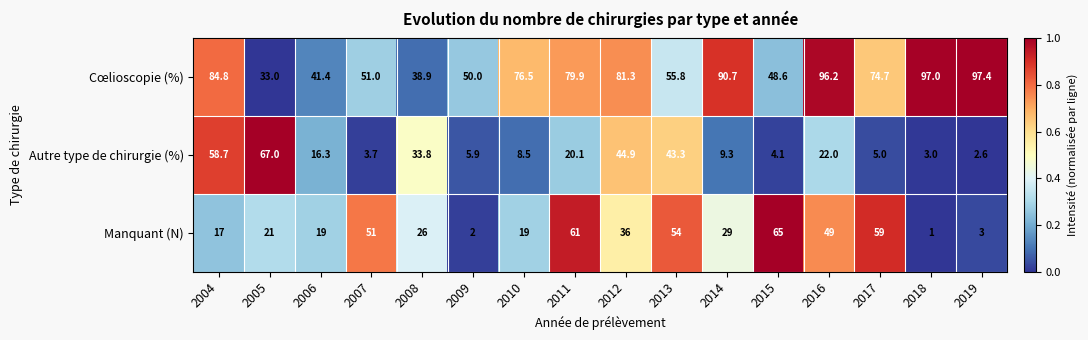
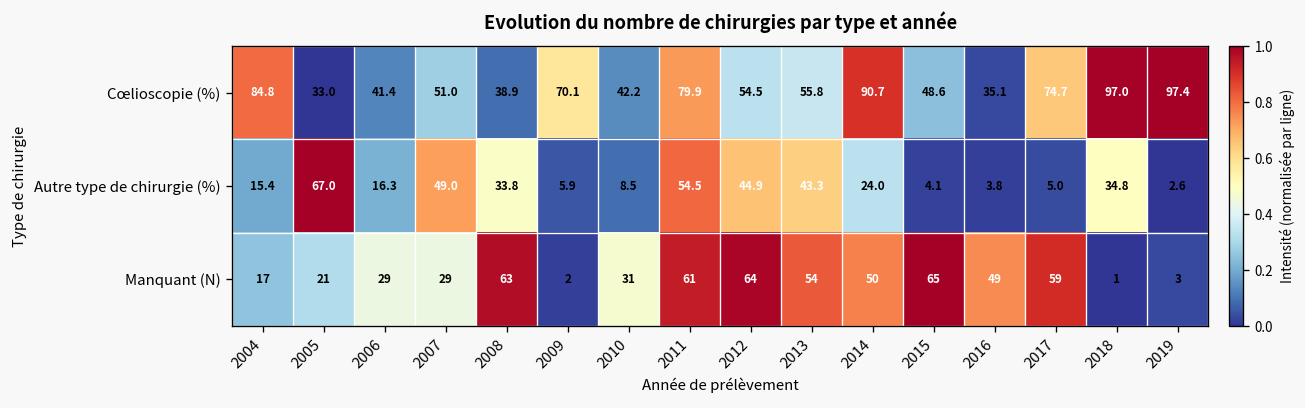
  {
    "Cœlioscopie (%)": {
      "2004": 84.8,
      "2005": 33.0,
      "2006": 41.4,
      "2007": 51.0,
      "2008": 38.9,
-     "2009": 50.0,
-     "2010": 76.5,
+     "2009": 70.1,
+     "2010": 42.2,
      "2011": 79.9,
-     "2012": 81.3,
+     "2012": 54.5,
      "2013": 55.8,
      "2014": 90.7,
      "2015": 48.6,
-     "2016": 96.2,
+     "2016": 35.1,
      "2017": 74.7,
      "2018": 97.0,
      "2019": 97.4
    },
    "Autre type de chirurgie (%)": {
-     "2004": 58.7,
+     "2004": 15.4,
      "2005": 67.0,
      "2006": 16.3,
-     "2007": 3.7,
+     "2007": 49.0,
      "2008": 33.8,
      "2009": 5.9,
      "2010": 8.5,
-     "2011": 20.1,
+     "2011": 54.5,
      "2012": 44.9,
      "2013": 43.3,
-     "2014": 9.3,
+     "2014": 24.0,
      "2015": 4.1,
-     "2016": 22.0,
+     "2016": 3.8,
      "2017": 5.0,
-     "2018": 3.0,
+     "2018": 34.8,
      "2019": 2.6
    },
    "Manquant (N)": {
      "2004": 17,
      "2005": 21,
-     "2006": 19,
-     "2007": 51,
-     "2008": 26,
+     "2006": 29,
+     "2007": 29,
+     "2008": 63,
      "2009": 2,
-     "2010": 19,
+     "2010": 31,
      "2011": 61,
-     "2012": 36,
+     "2012": 64,
      "2013": 54,
-     "2014": 29,
+     "2014": 50,
      "2015": 65,
      "2016": 49,
      "2017": 59,
      "2018": 1,
      "2019": 3
    }
  }
